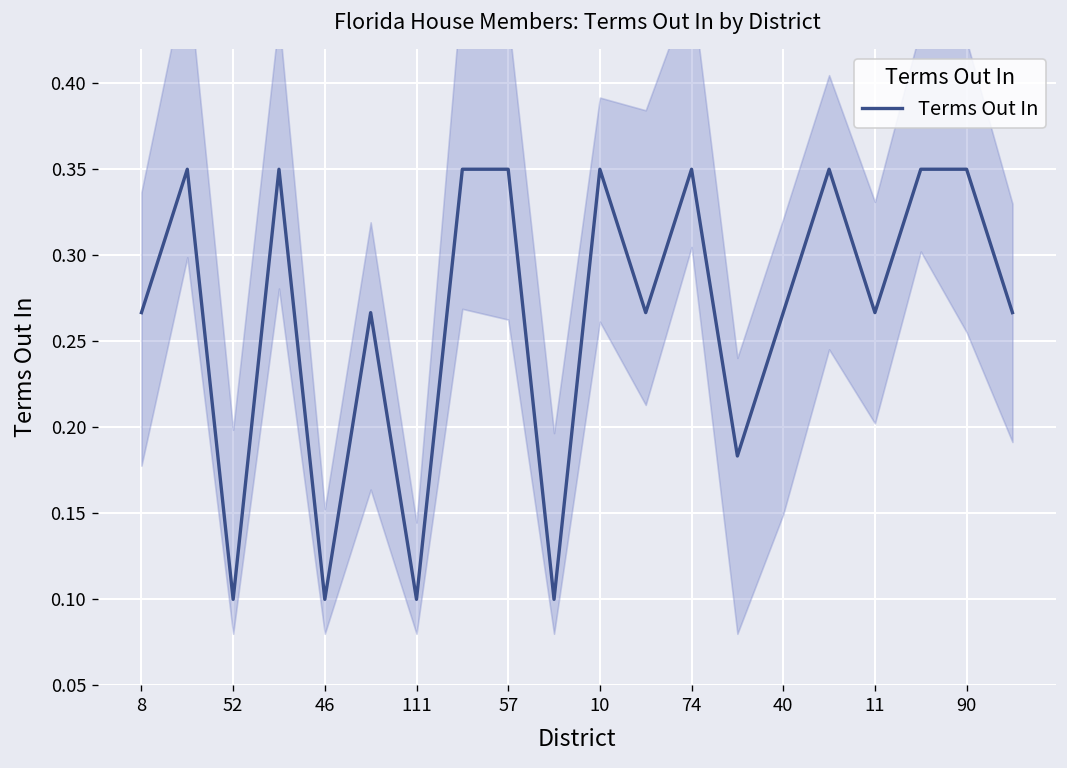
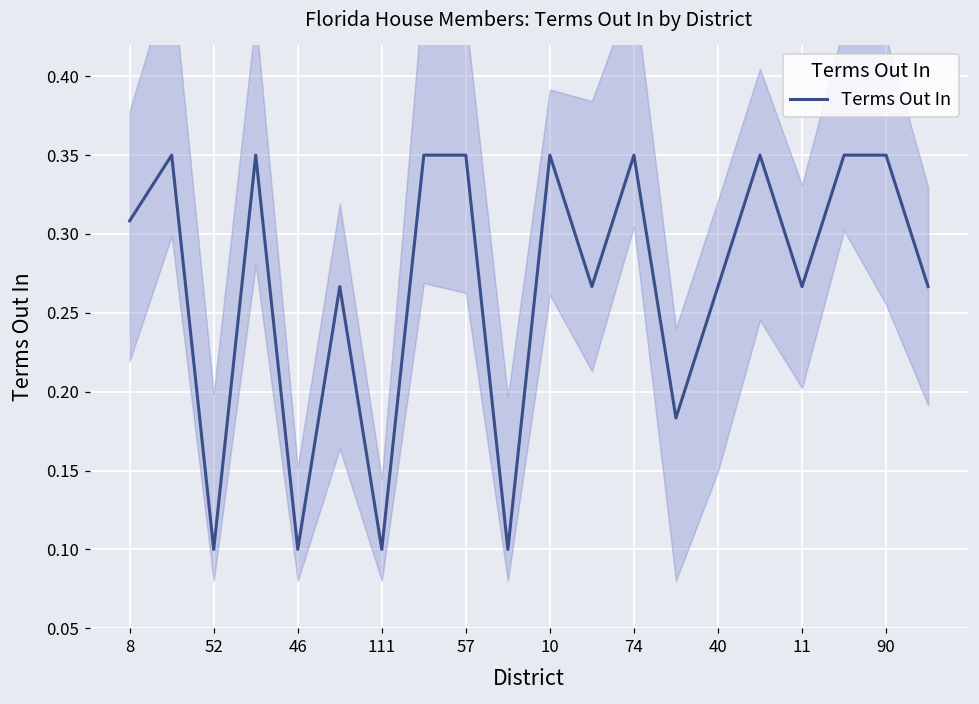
  {
    "Terms Out In": {
-     "8": 0.267,
+     "8": 0.308,
      "52": 0.100,
      "46": 0.100,
      "111": 0.100,
      "57": 0.350,
      "10": 0.350,
      "74": 0.350,
      "40": 0.267,
      "90": 0.350
    }
  }
